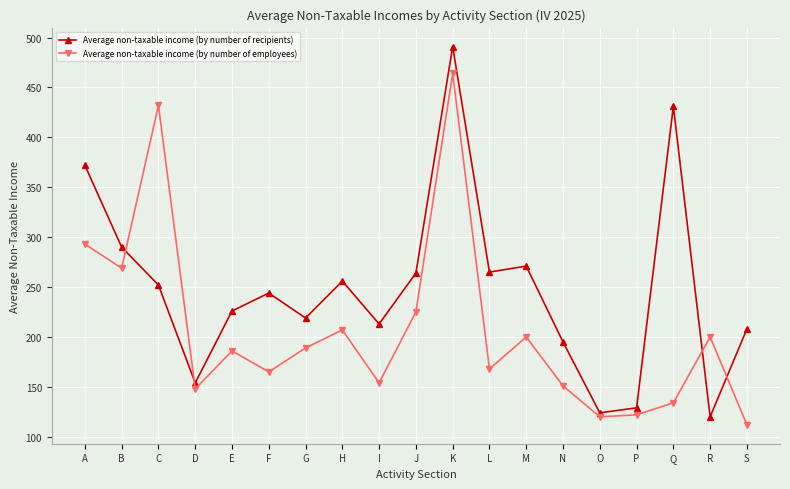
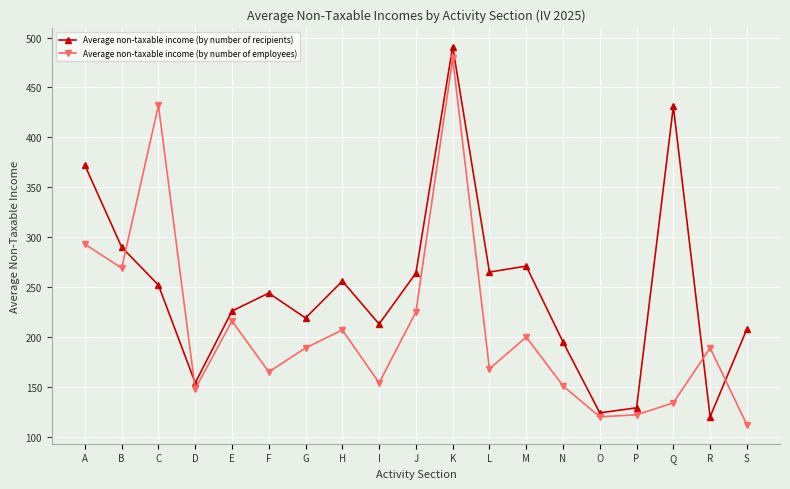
  {
    "Average non-taxable income (by number of recipients)": {
      "A": 370,
      "B": 290,
      "C": 250,
      "D": 150,
      "E": 230,
      "F": 240,
      "G": 220,
      "H": 260,
      "I": 210,
      "J": 260,
      "K": 490,
      "L": 270,
      "M": 270,
      "N": 200,
      "O": 120,
      "P": 130,
      "Q": 430,
      "R": 120,
      "S": 210
    },
    "Average non-taxable income (by number of employees)": {
      "A": 290,
      "B": 270,
      "C": 430,
      "D": 150,
-     "E": 190,
+     "E": 220,
      "F": 170,
      "G": 190,
      "H": 210,
      "I": 150,
      "J": 230,
-     "K": 460,
+     "K": 480,
      "L": 170,
      "M": 200,
      "N": 150,
      "O": 120,
      "P": 120,
      "Q": 130,
-     "R": 200,
+     "R": 190,
      "S": 110
    }
  }
